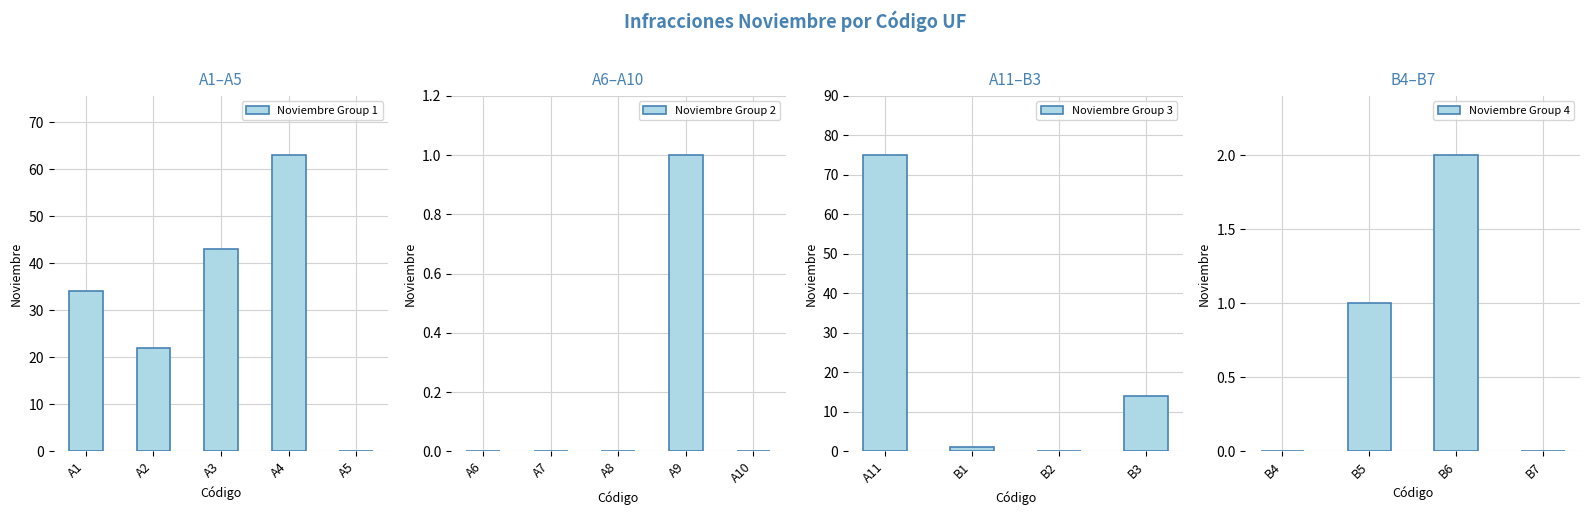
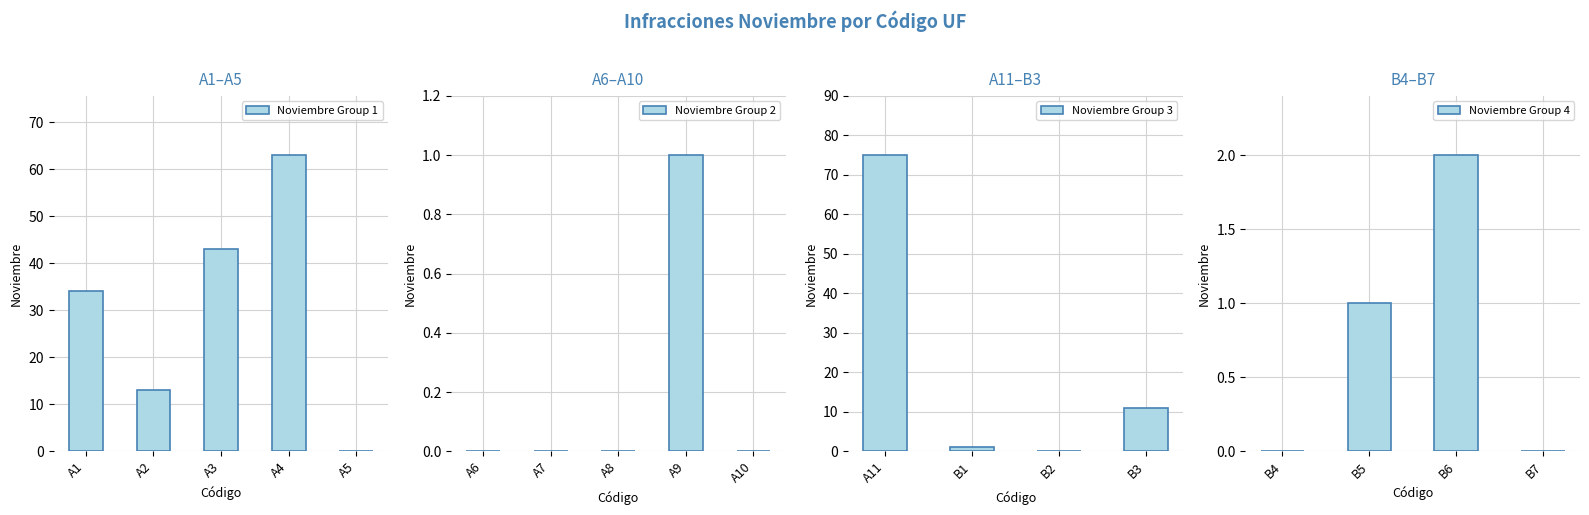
  {
    "A1–A5": {
      "A1": 34,
-     "A2": 22,
+     "A2": 13,
      "A3": 43,
      "A4": 63,
      "A5": 0
    },
    "A6–A10": {
      "A6": 0.00,
      "A7": 0.00,
      "A8": 0.00,
      "A9": 1.00,
      "A10": 0.00
    },
    "A11–B3": {
      "A11": 75,
      "B1": 1,
      "B2": 0,
-     "B3": 14
+     "B3": 11
    },
    "B4–B7": {
      "B4": 0.00,
      "B5": 1.00,
      "B6": 2.00,
      "B7": 0.00
    }
  }
